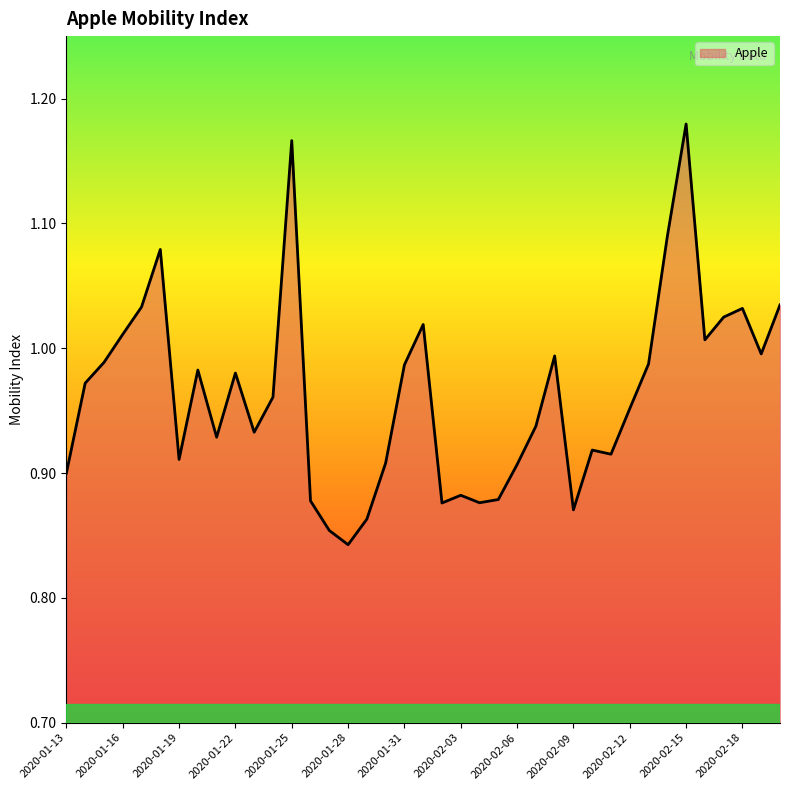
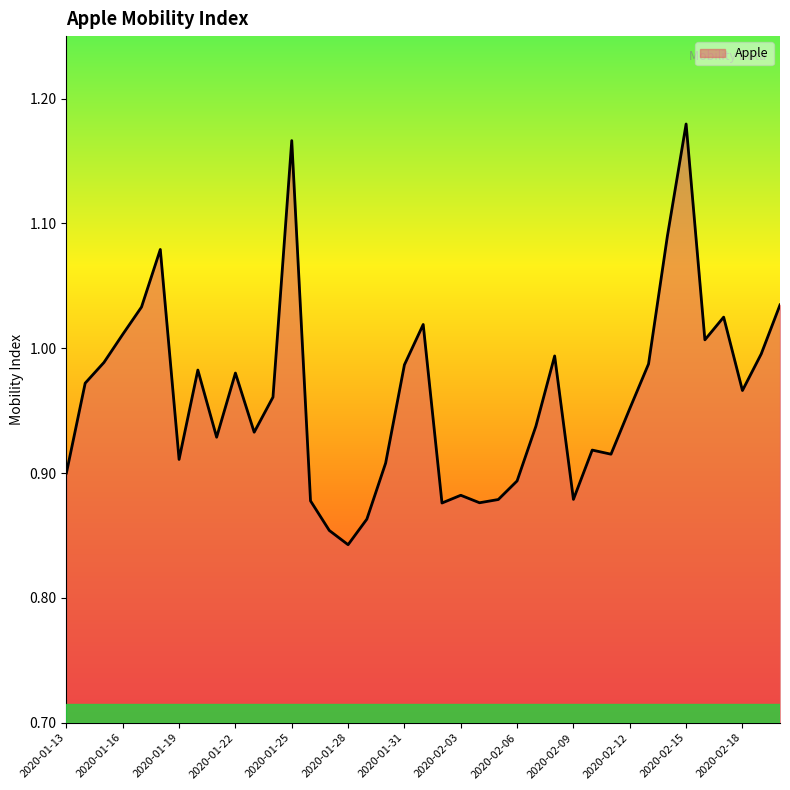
  {
    "2020-01-13": 0.900,
    "2020-01-16": 1.011,
    "2020-01-19": 0.911,
    "2020-01-22": 0.980,
    "2020-01-25": 1.166,
    "2020-01-28": 0.843,
    "2020-01-31": 0.987,
    "2020-02-03": 0.882,
-   "2020-02-06": 0.907,
-   "2020-02-09": 0.871,
+   "2020-02-06": 0.894,
+   "2020-02-09": 0.879,
    "2020-02-12": 0.952,
    "2020-02-15": 1.180,
-   "2020-02-18": 1.032
+   "2020-02-18": 0.966
  }
